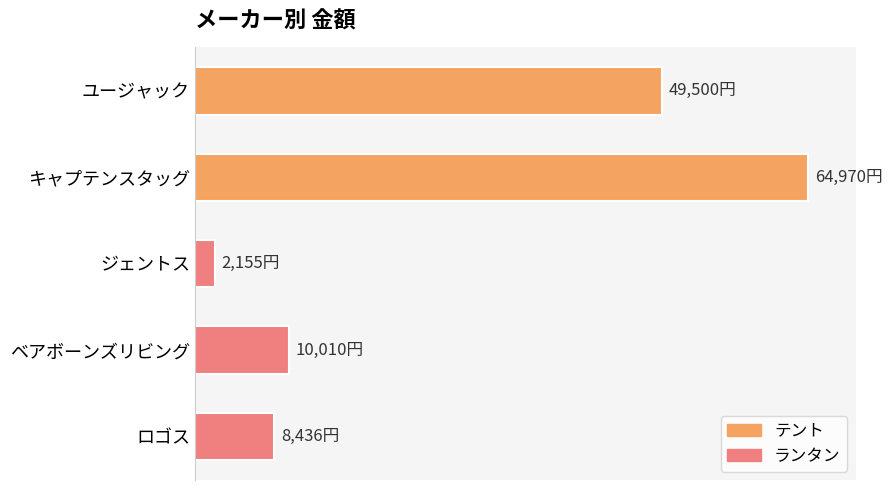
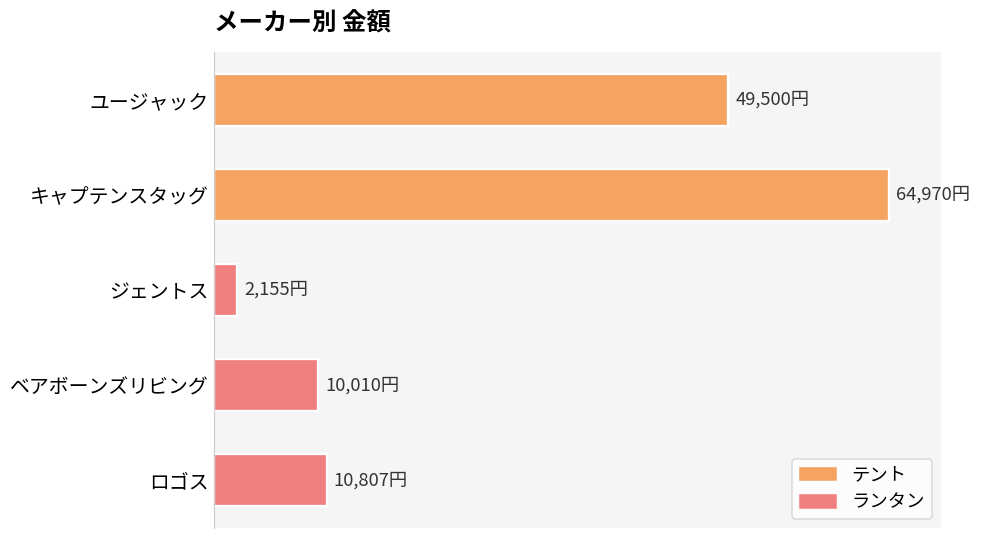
  {
    "ユージャック": "49,500円",
    "キャプテンスタッグ": "64,970円",
    "ジェントス": "2,155円",
    "ベアボーンズリビング": "10,010円",
-   "ロゴス": "8,436円"
+   "ロゴス": "10,807円"
  }
